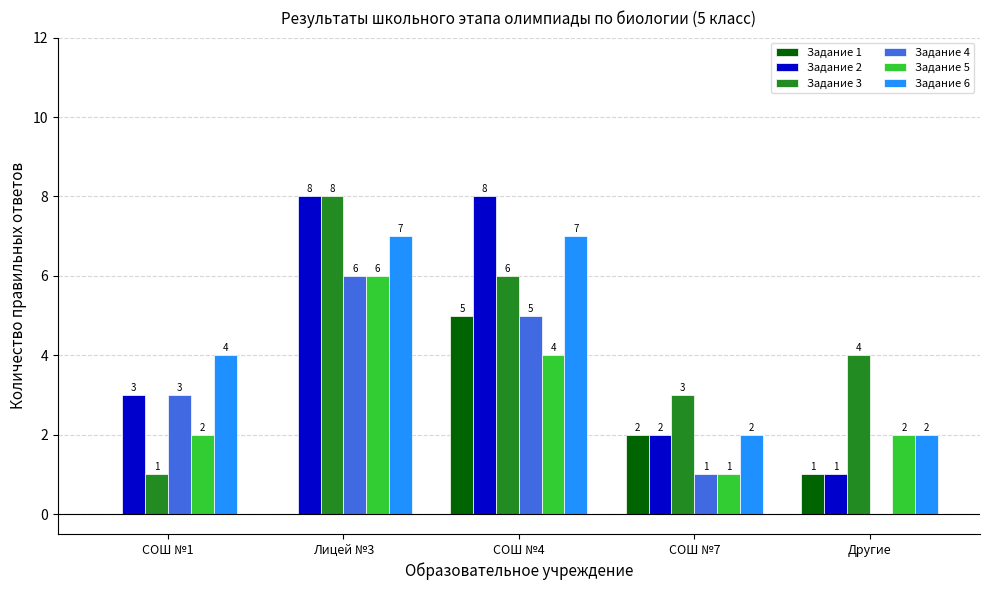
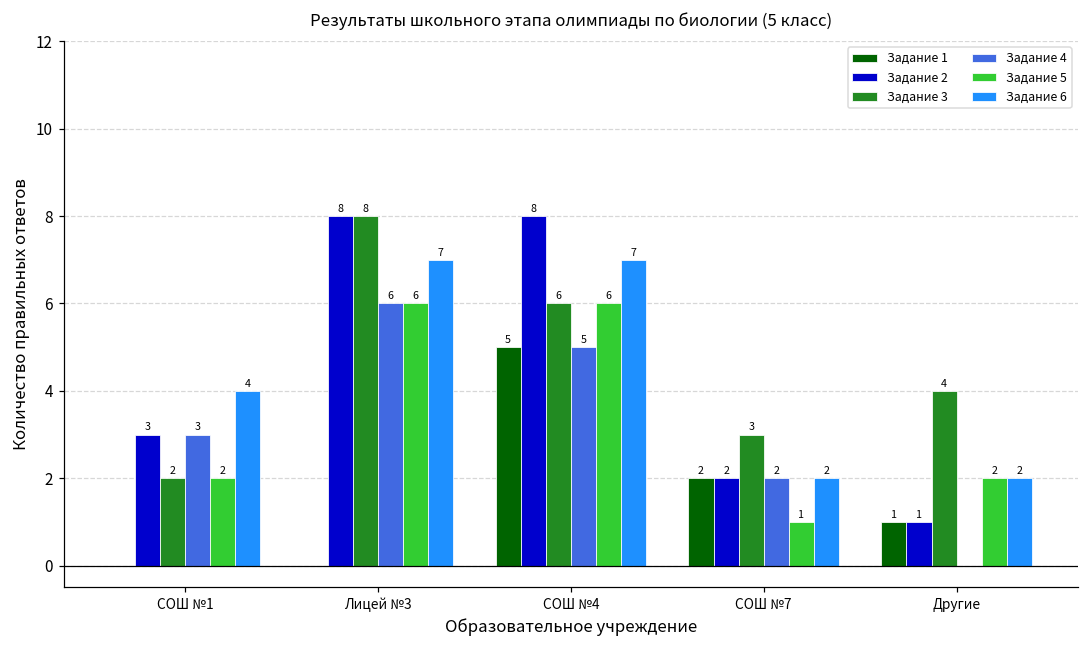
  {
    "Задание 1": {
      "СОШ №4": 5,
      "СОШ №7": 2,
      "Другие": 1
    },
    "Задание 2": {
      "СОШ №1": 3,
      "Лицей №3": 8,
      "СОШ №4": 8,
      "СОШ №7": 2,
      "Другие": 1
    },
    "Задание 3": {
-     "СОШ №1": 1,
+     "СОШ №1": 2,
      "Лицей №3": 8,
      "СОШ №4": 6,
      "СОШ №7": 3,
      "Другие": 4
    },
    "Задание 4": {
      "СОШ №1": 3,
      "Лицей №3": 6,
      "СОШ №4": 5,
-     "СОШ №7": 1
+     "СОШ №7": 2
    },
    "Задание 5": {
      "СОШ №1": 2,
      "Лицей №3": 6,
-     "СОШ №4": 4,
+     "СОШ №4": 6,
      "СОШ №7": 1,
      "Другие": 2
    },
    "Задание 6": {
      "СОШ №1": 4,
      "Лицей №3": 7,
      "СОШ №4": 7,
      "СОШ №7": 2,
      "Другие": 2
    }
  }
